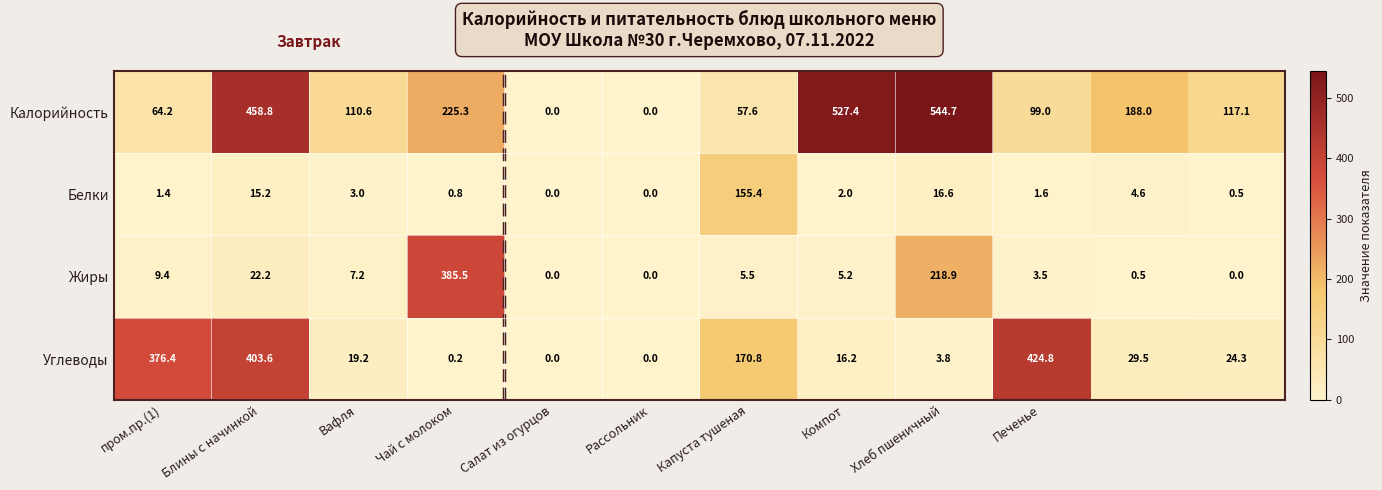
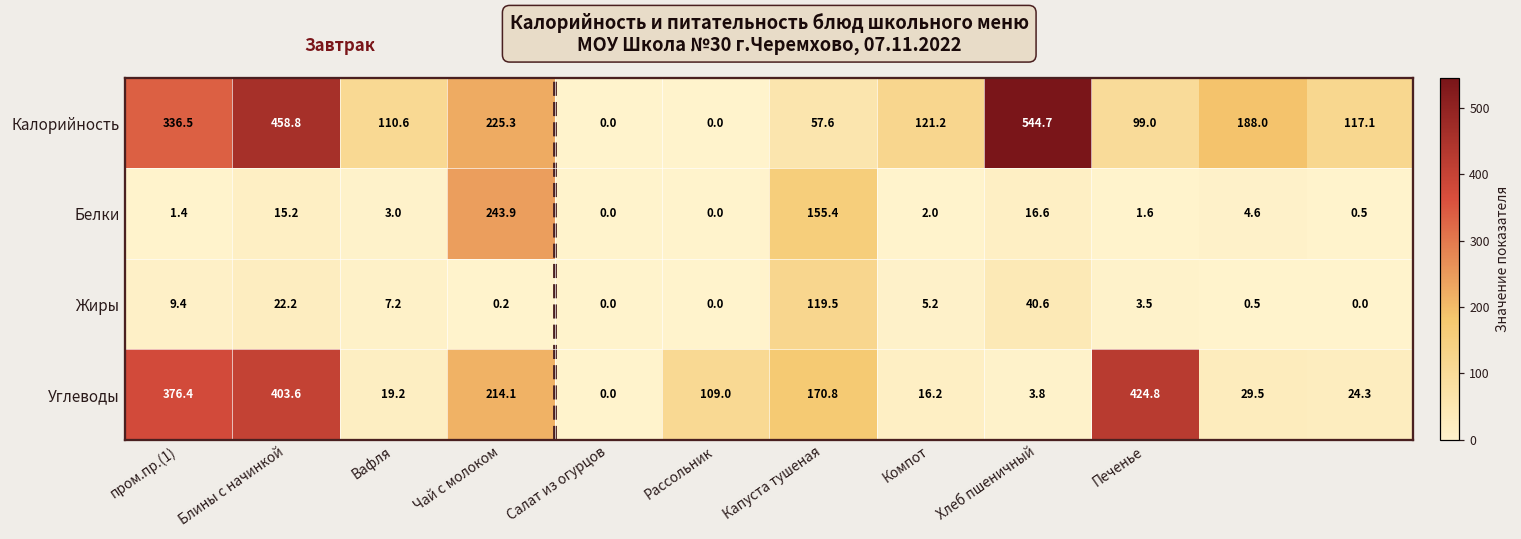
  {
    "Калорийность": {
-     "пром.пр.(1)": 64.2,
+     "пром.пр.(1)": 336.5,
      "Блины с начинкой": 458.8,
      "Вафля": 110.6,
      "Чай с молоком": 225.3,
      "Салат из огурцов": 0.0,
      "Рассольник": 0.0,
      "Капуста тушеная": 57.6,
-     "Компот": 527.4,
+     "Компот": 121.2,
      "Хлеб пшеничный": 544.7,
      "Печенье": 99.0
    },
    "Белки": {
      "пром.пр.(1)": 1.4,
      "Блины с начинкой": 15.2,
      "Вафля": 3.0,
-     "Чай с молоком": 0.8,
+     "Чай с молоком": 243.9,
      "Салат из огурцов": 0.0,
      "Рассольник": 0.0,
      "Капуста тушеная": 155.4,
      "Компот": 2.0,
      "Хлеб пшеничный": 16.6,
      "Печенье": 1.6
    },
    "Жиры": {
      "пром.пр.(1)": 9.4,
      "Блины с начинкой": 22.2,
      "Вафля": 7.2,
-     "Чай с молоком": 385.5,
+     "Чай с молоком": 0.2,
      "Салат из огурцов": 0.0,
      "Рассольник": 0.0,
-     "Капуста тушеная": 5.5,
+     "Капуста тушеная": 119.5,
      "Компот": 5.2,
-     "Хлеб пшеничный": 218.9,
+     "Хлеб пшеничный": 40.6,
      "Печенье": 3.5
    },
    "Углеводы": {
      "пром.пр.(1)": 376.4,
      "Блины с начинкой": 403.6,
      "Вафля": 19.2,
-     "Чай с молоком": 0.2,
+     "Чай с молоком": 214.1,
      "Салат из огурцов": 0.0,
-     "Рассольник": 0.0,
+     "Рассольник": 109.0,
      "Капуста тушеная": 170.8,
      "Компот": 16.2,
      "Хлеб пшеничный": 3.8,
      "Печенье": 424.8
    }
  }
